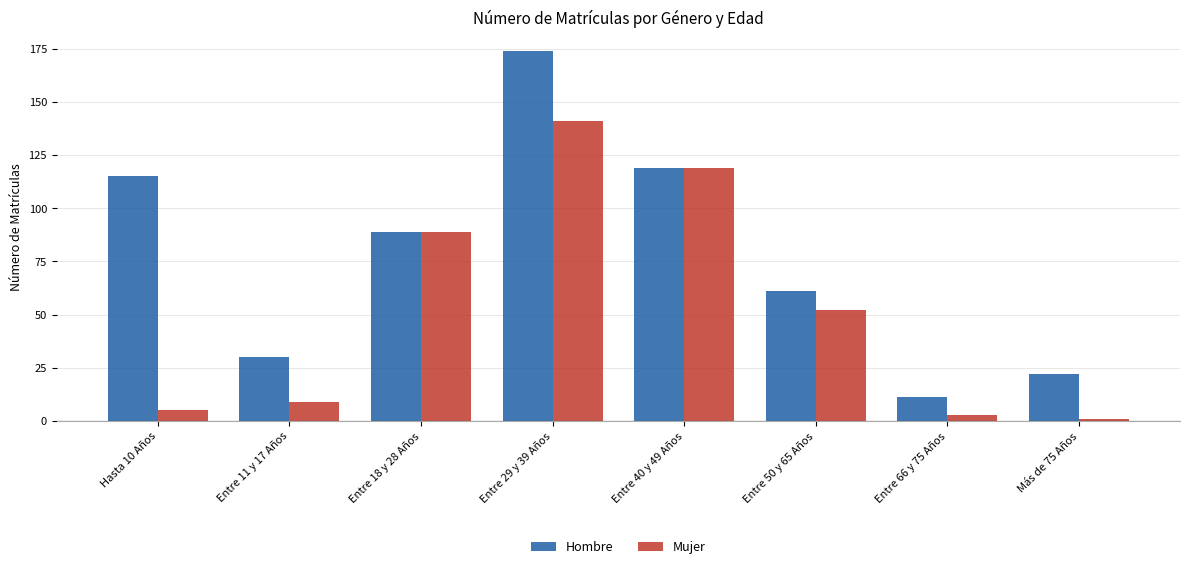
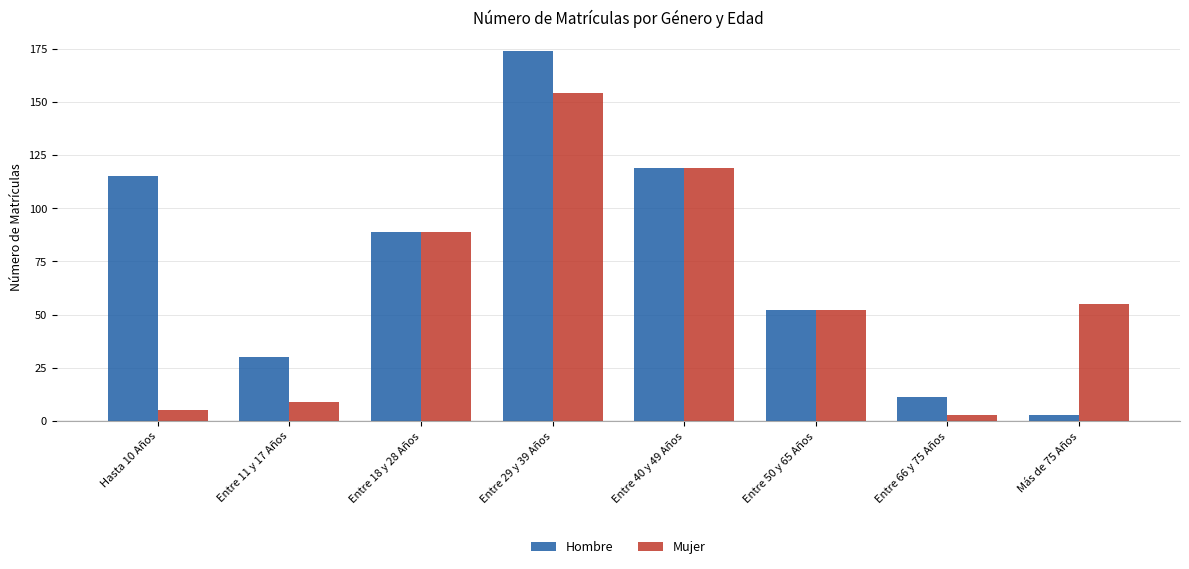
  {
    "Hombre": {
      "Hasta 10 Años": 115,
      "Entre 11 y 17 Años": 30,
      "Entre 18 y 28 Años": 89,
      "Entre 29 y 39 Años": 174,
      "Entre 40 y 49 Años": 119,
-     "Entre 50 y 65 Años": 61,
+     "Entre 50 y 65 Años": 52,
      "Entre 66 y 75 Años": 11,
-     "Más de 75 Años": 22
+     "Más de 75 Años": 3
    },
    "Mujer": {
      "Hasta 10 Años": 5,
      "Entre 11 y 17 Años": 9,
      "Entre 18 y 28 Años": 89,
-     "Entre 29 y 39 Años": 141,
+     "Entre 29 y 39 Años": 154,
      "Entre 40 y 49 Años": 119,
      "Entre 50 y 65 Años": 52,
      "Entre 66 y 75 Años": 3,
-     "Más de 75 Años": 1
+     "Más de 75 Años": 55
    }
  }
